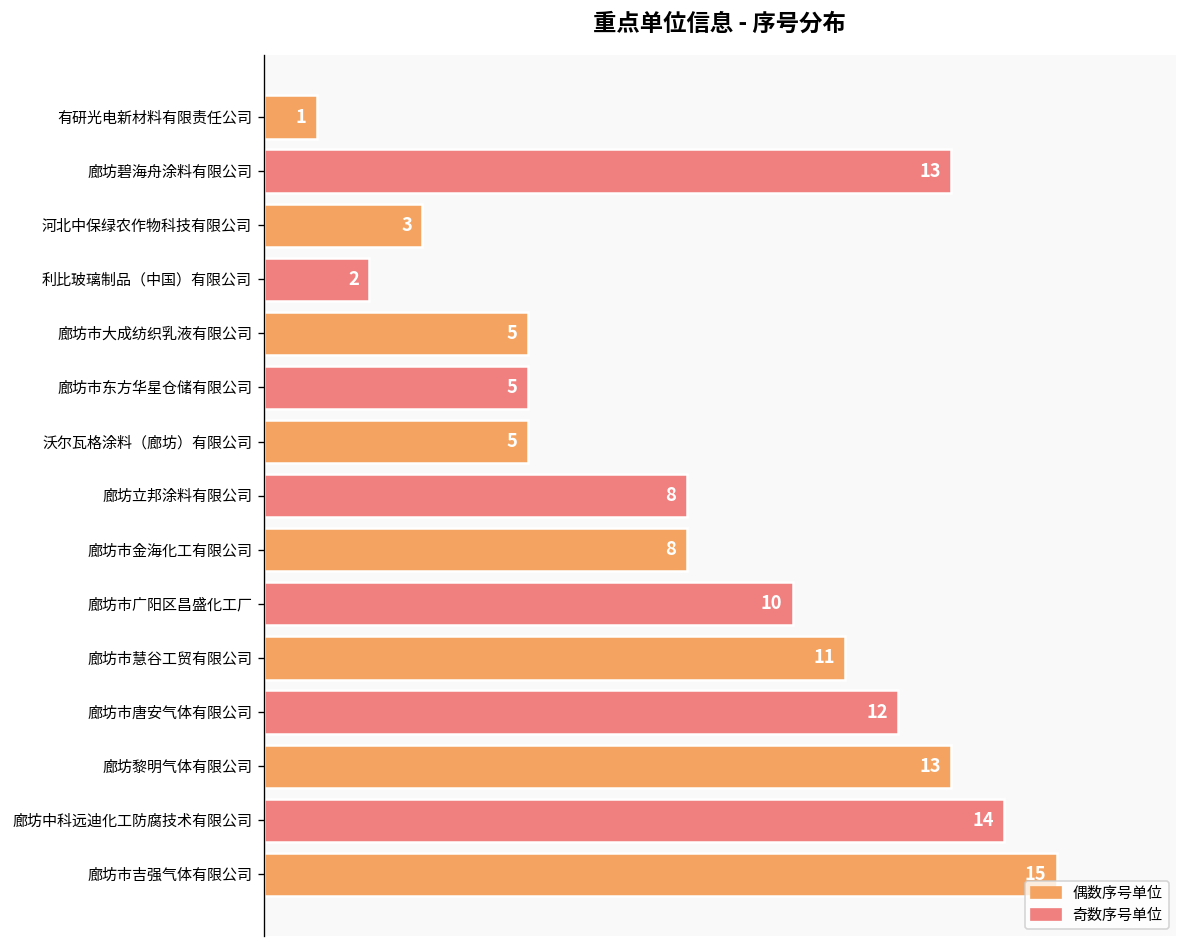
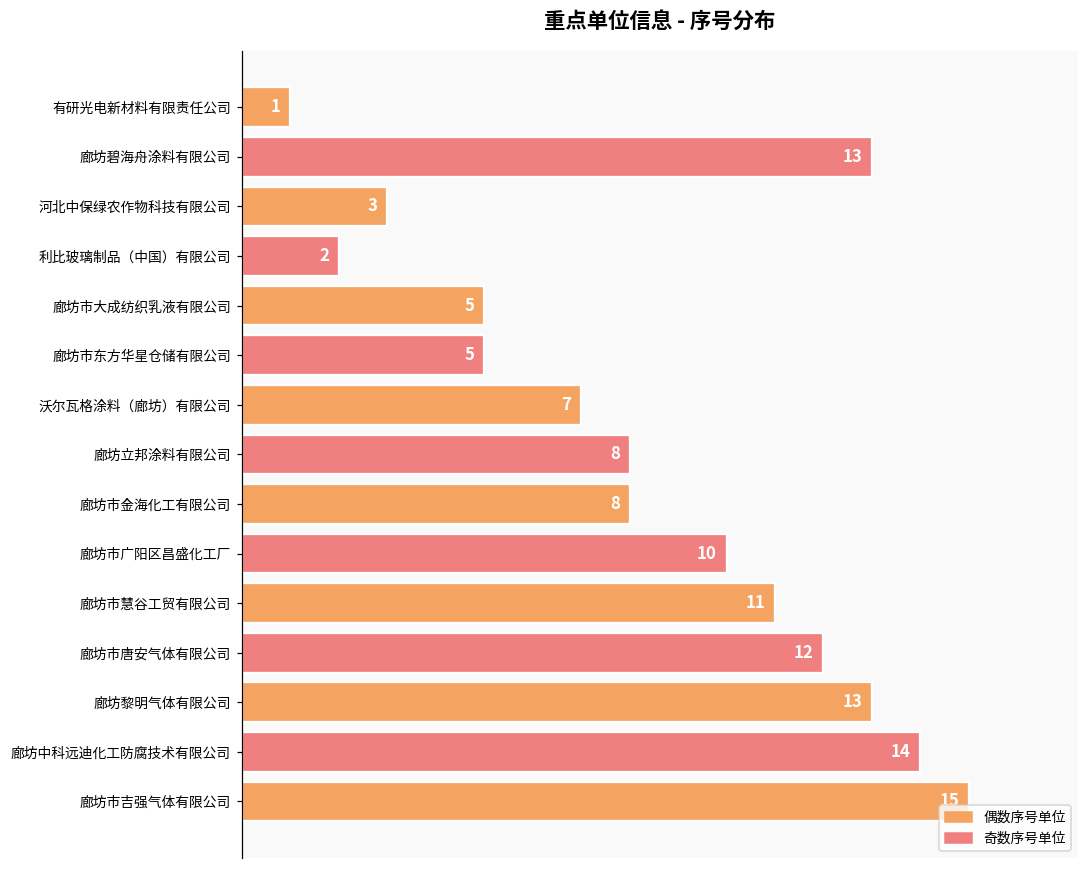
  {
    "有研光电新材料有限责任公司": 1,
    "廊坊碧海舟涂料有限公司": 13,
    "河北中保绿农作物科技有限公司": 3,
    "利比玻璃制品（中国）有限公司": 2,
    "廊坊市大成纺织乳液有限公司": 5,
    "廊坊市东方华星仓储有限公司": 5,
-   "沃尔瓦格涂料（廊坊）有限公司": 5,
+   "沃尔瓦格涂料（廊坊）有限公司": 7,
    "廊坊立邦涂料有限公司": 8,
    "廊坊市金海化工有限公司": 8,
    "廊坊市广阳区昌盛化工厂": 10,
    "廊坊市慧谷工贸有限公司": 11,
    "廊坊市唐安气体有限公司": 12,
    "廊坊黎明气体有限公司": 13,
    "廊坊中科远迪化工防腐技术有限公司": 14
  }
